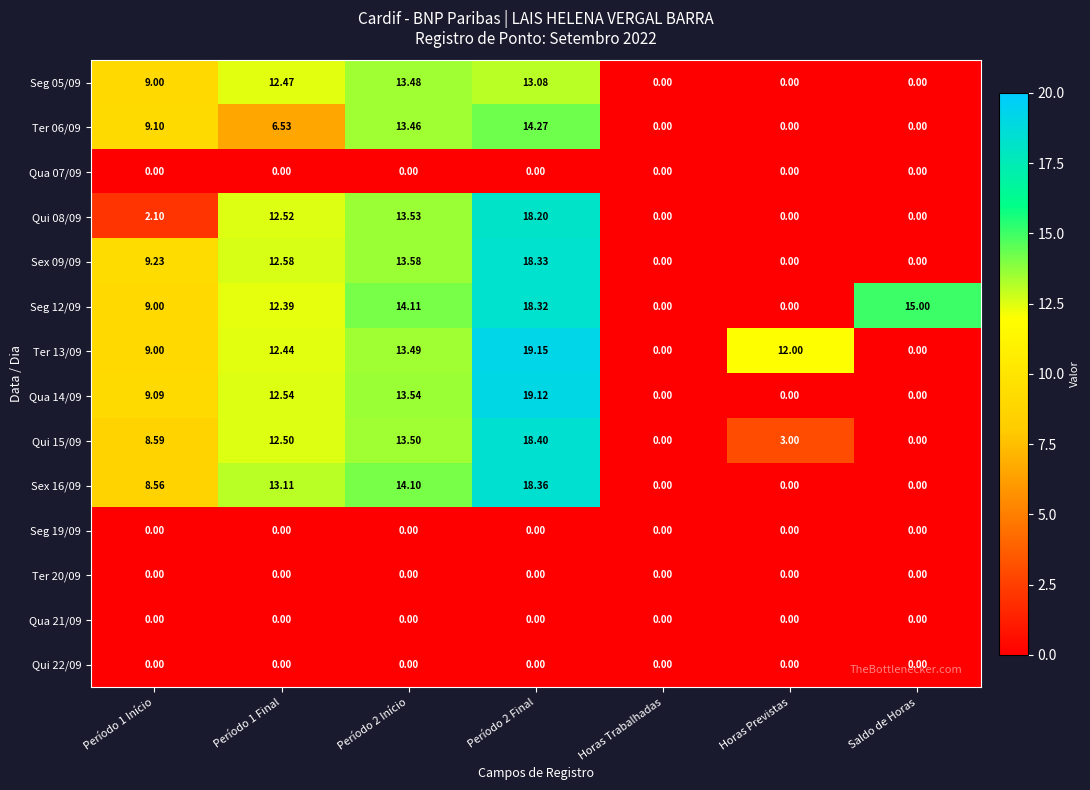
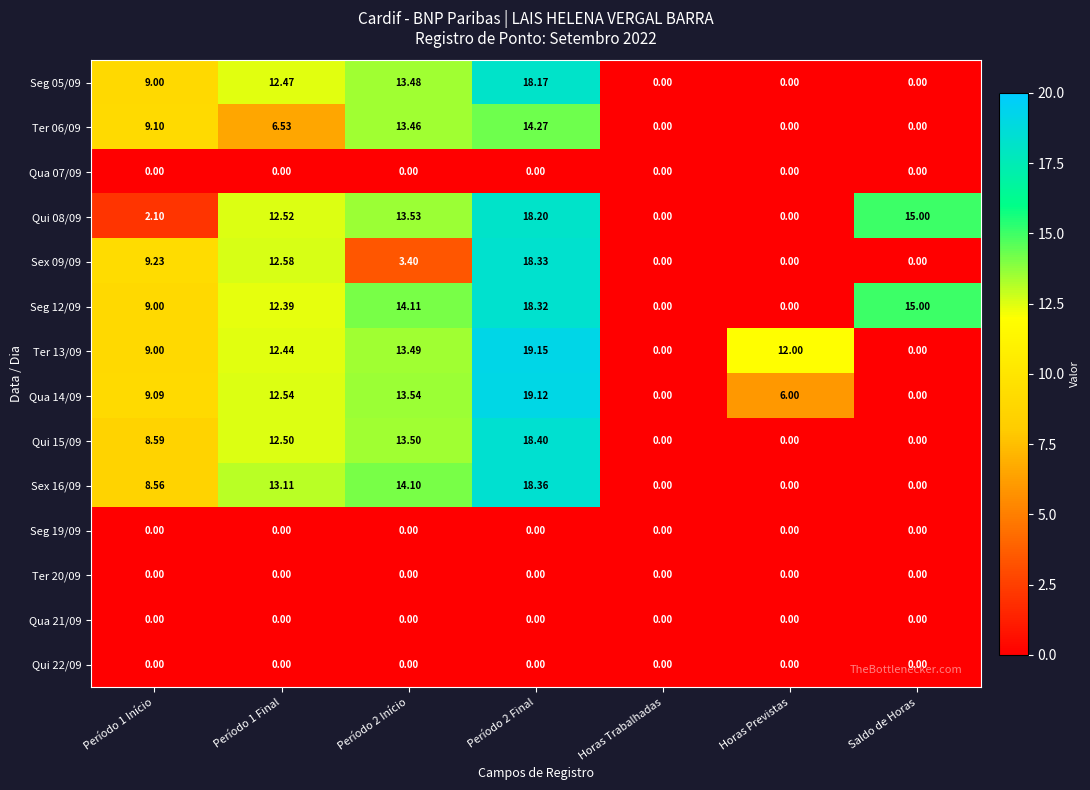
  {
    "Seg 05/09": {
      "Período 1 Início": 9.00,
      "Período 1 Final": 12.47,
      "Período 2 Início": 13.48,
-     "Período 2 Final": 13.08,
+     "Período 2 Final": 18.17,
      "Horas Trabalhadas": 0.00,
      "Horas Previstas": 0.00,
      "Saldo de Horas": 0.00
    },
    "Ter 06/09": {
      "Período 1 Início": 9.10,
      "Período 1 Final": 6.53,
      "Período 2 Início": 13.46,
      "Período 2 Final": 14.27,
      "Horas Trabalhadas": 0.00,
      "Horas Previstas": 0.00,
      "Saldo de Horas": 0.00
    },
    "Qua 07/09": {
      "Período 1 Início": 0.00,
      "Período 1 Final": 0.00,
      "Período 2 Início": 0.00,
      "Período 2 Final": 0.00,
      "Horas Trabalhadas": 0.00,
      "Horas Previstas": 0.00,
      "Saldo de Horas": 0.00
    },
    "Qui 08/09": {
      "Período 1 Início": 2.10,
      "Período 1 Final": 12.52,
      "Período 2 Início": 13.53,
      "Período 2 Final": 18.20,
      "Horas Trabalhadas": 0.00,
      "Horas Previstas": 0.00,
-     "Saldo de Horas": 0.00
+     "Saldo de Horas": 15.00
    },
    "Sex 09/09": {
      "Período 1 Início": 9.23,
      "Período 1 Final": 12.58,
-     "Período 2 Início": 13.58,
+     "Período 2 Início": 3.40,
      "Período 2 Final": 18.33,
      "Horas Trabalhadas": 0.00,
      "Horas Previstas": 0.00,
      "Saldo de Horas": 0.00
    },
    "Seg 12/09": {
      "Período 1 Início": 9.00,
      "Período 1 Final": 12.39,
      "Período 2 Início": 14.11,
      "Período 2 Final": 18.32,
      "Horas Trabalhadas": 0.00,
      "Horas Previstas": 0.00,
      "Saldo de Horas": 15.00
    },
    "Ter 13/09": {
      "Período 1 Início": 9.00,
      "Período 1 Final": 12.44,
      "Período 2 Início": 13.49,
      "Período 2 Final": 19.15,
      "Horas Trabalhadas": 0.00,
      "Horas Previstas": 12.00,
      "Saldo de Horas": 0.00
    },
    "Qua 14/09": {
      "Período 1 Início": 9.09,
      "Período 1 Final": 12.54,
      "Período 2 Início": 13.54,
      "Período 2 Final": 19.12,
      "Horas Trabalhadas": 0.00,
-     "Horas Previstas": 0.00,
+     "Horas Previstas": 6.00,
      "Saldo de Horas": 0.00
    },
    "Qui 15/09": {
      "Período 1 Início": 8.59,
      "Período 1 Final": 12.50,
      "Período 2 Início": 13.50,
      "Período 2 Final": 18.40,
      "Horas Trabalhadas": 0.00,
-     "Horas Previstas": 3.00,
+     "Horas Previstas": 0.00,
      "Saldo de Horas": 0.00
    },
    "Sex 16/09": {
      "Período 1 Início": 8.56,
      "Período 1 Final": 13.11,
      "Período 2 Início": 14.10,
      "Período 2 Final": 18.36,
      "Horas Trabalhadas": 0.00,
      "Horas Previstas": 0.00,
      "Saldo de Horas": 0.00
    },
    "Seg 19/09": {
      "Período 1 Início": 0.00,
      "Período 1 Final": 0.00,
      "Período 2 Início": 0.00,
      "Período 2 Final": 0.00,
      "Horas Trabalhadas": 0.00,
      "Horas Previstas": 0.00,
      "Saldo de Horas": 0.00
    },
    "Ter 20/09": {
      "Período 1 Início": 0.00,
      "Período 1 Final": 0.00,
      "Período 2 Início": 0.00,
      "Período 2 Final": 0.00,
      "Horas Trabalhadas": 0.00,
      "Horas Previstas": 0.00,
      "Saldo de Horas": 0.00
    },
    "Qua 21/09": {
      "Período 1 Início": 0.00,
      "Período 1 Final": 0.00,
      "Período 2 Início": 0.00,
      "Período 2 Final": 0.00,
      "Horas Trabalhadas": 0.00,
      "Horas Previstas": 0.00,
      "Saldo de Horas": 0.00
    },
    "Qui 22/09": {
      "Período 1 Início": 0.00,
      "Período 1 Final": 0.00,
      "Período 2 Início": 0.00,
      "Período 2 Final": 0.00,
      "Horas Trabalhadas": 0.00,
      "Horas Previstas": 0.00
    }
  }
